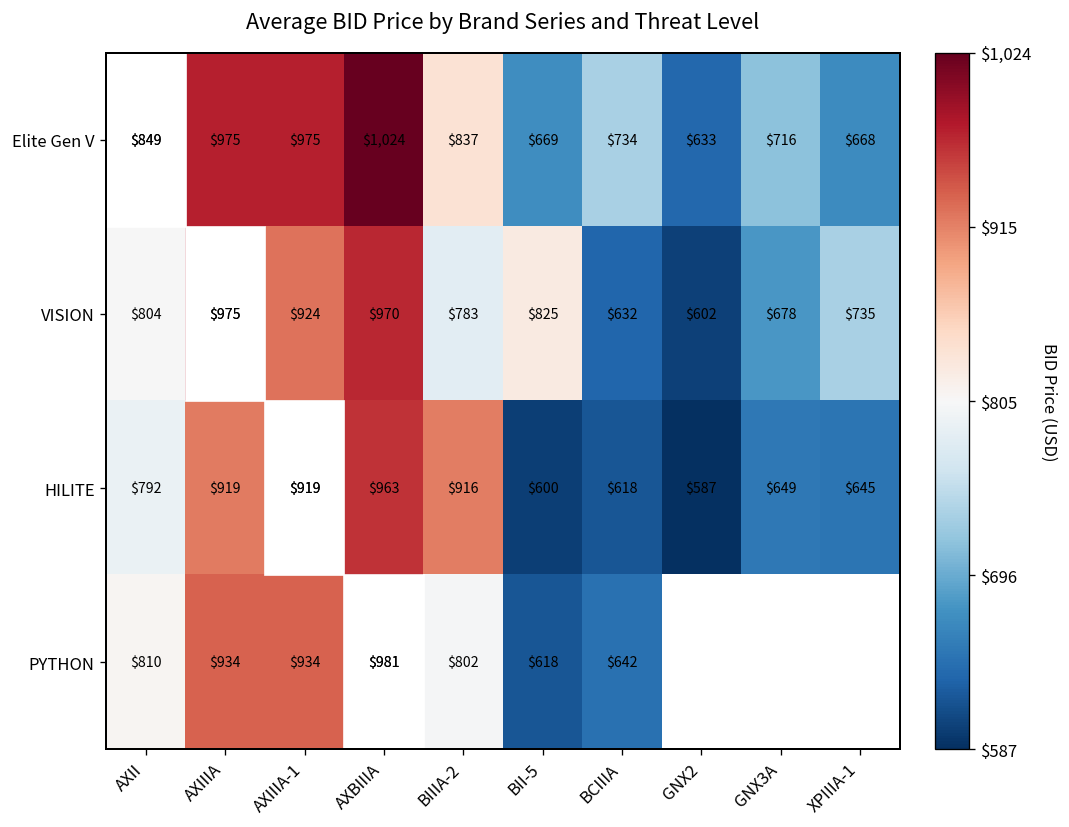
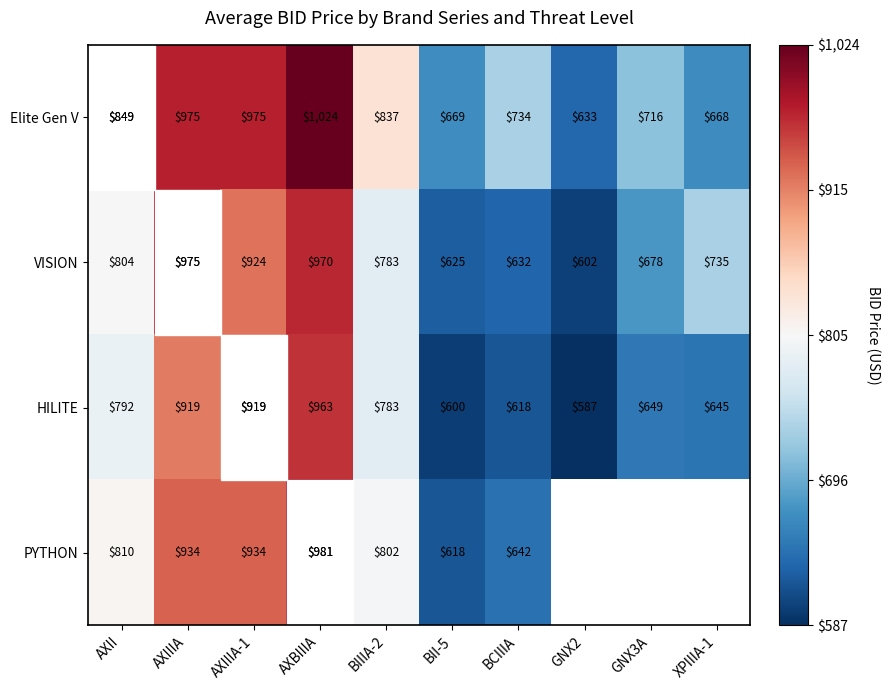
  {
    "Elite Gen V": {
      "AXIIIA": "$975",
      "AXIIIA-1": "$975",
      "AXBIIIA": "$1,024",
      "BIIIA-2": "$837",
      "BII-5": "$669",
      "BCIIIA": "$734",
      "GNX2": "$633",
      "GNX3A": "$716",
      "XPIIIA-1": "$668"
    },
    "VISION": {
      "AXII": "$804",
      "AXIIIA-1": "$924",
      "AXBIIIA": "$970",
      "BIIIA-2": "$783",
-     "BII-5": "$825",
+     "BII-5": "$625",
      "BCIIIA": "$632",
      "GNX2": "$602",
      "GNX3A": "$678",
      "XPIIIA-1": "$735"
    },
    "HILITE": {
      "AXII": "$792",
      "AXIIIA": "$919",
      "AXBIIIA": "$963",
-     "BIIIA-2": "$916",
+     "BIIIA-2": "$783",
      "BII-5": "$600",
      "BCIIIA": "$618",
      "GNX2": "$587",
      "GNX3A": "$649",
      "XPIIIA-1": "$645"
    },
    "PYTHON": {
      "AXII": "$810",
      "AXIIIA": "$934",
      "AXIIIA-1": "$934",
      "BIIIA-2": "$802",
      "BII-5": "$618",
      "BCIIIA": "$642"
    }
  }
